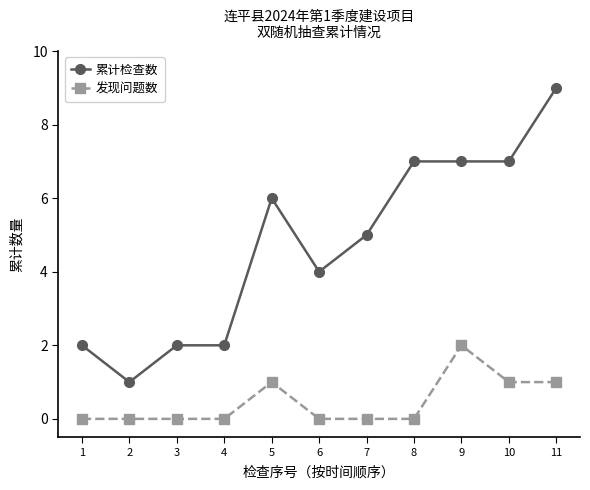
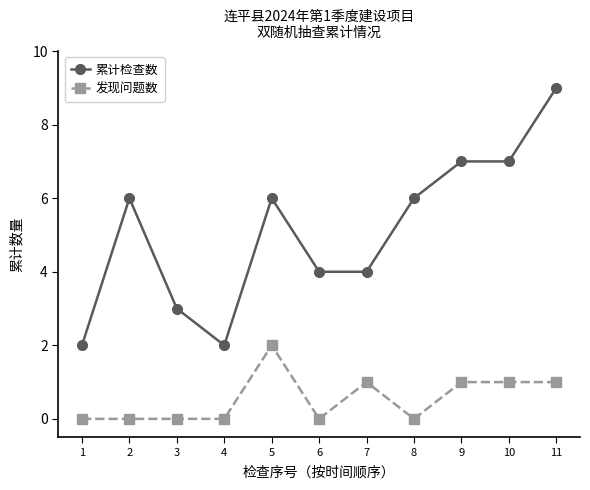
  {
    "累计检查数": {
      "1": 2,
-     "2": 1,
-     "3": 2,
+     "2": 6,
+     "3": 3,
      "4": 2,
      "5": 6,
      "6": 4,
-     "7": 5,
-     "8": 7,
+     "7": 4,
+     "8": 6,
      "9": 7,
      "10": 7,
      "11": 9
    },
    "发现问题数": {
      "1": 0,
      "2": 0,
      "3": 0,
      "4": 0,
-     "5": 1,
+     "5": 2,
      "6": 0,
-     "7": 0,
+     "7": 1,
      "8": 0,
-     "9": 2,
+     "9": 1,
      "10": 1,
      "11": 1
    }
  }
